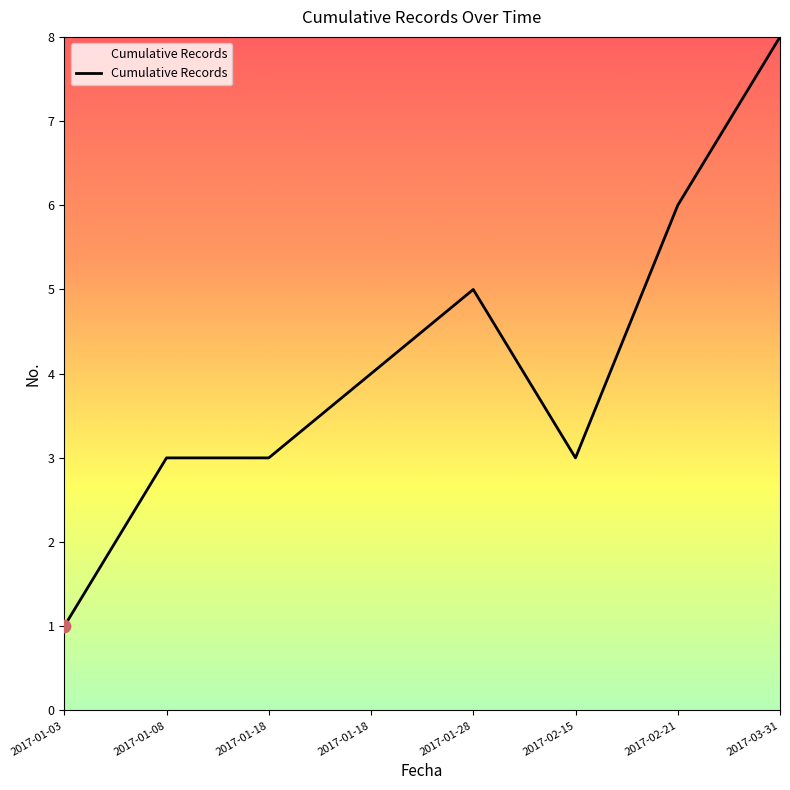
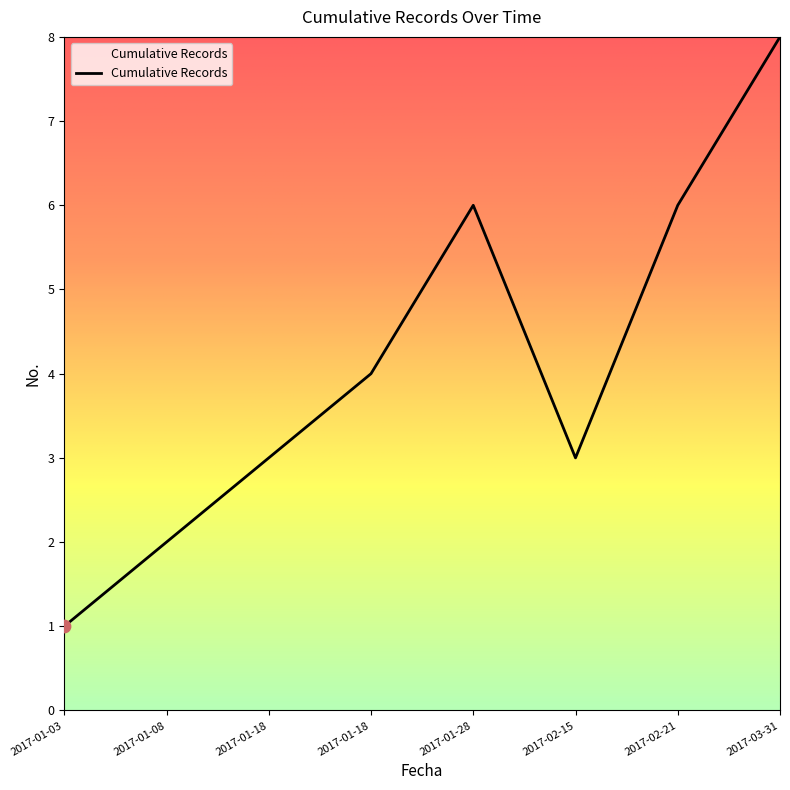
  {
    "Cumulative Records": {
-     "2017-01-08": 3,
-     "2017-01-28": 5,
+     "2017-01-08": 2,
+     "2017-01-28": 6,
      "2017-02-15": 3,
      "2017-02-21": 6,
      "2017-03-31": 8
    }
  }
